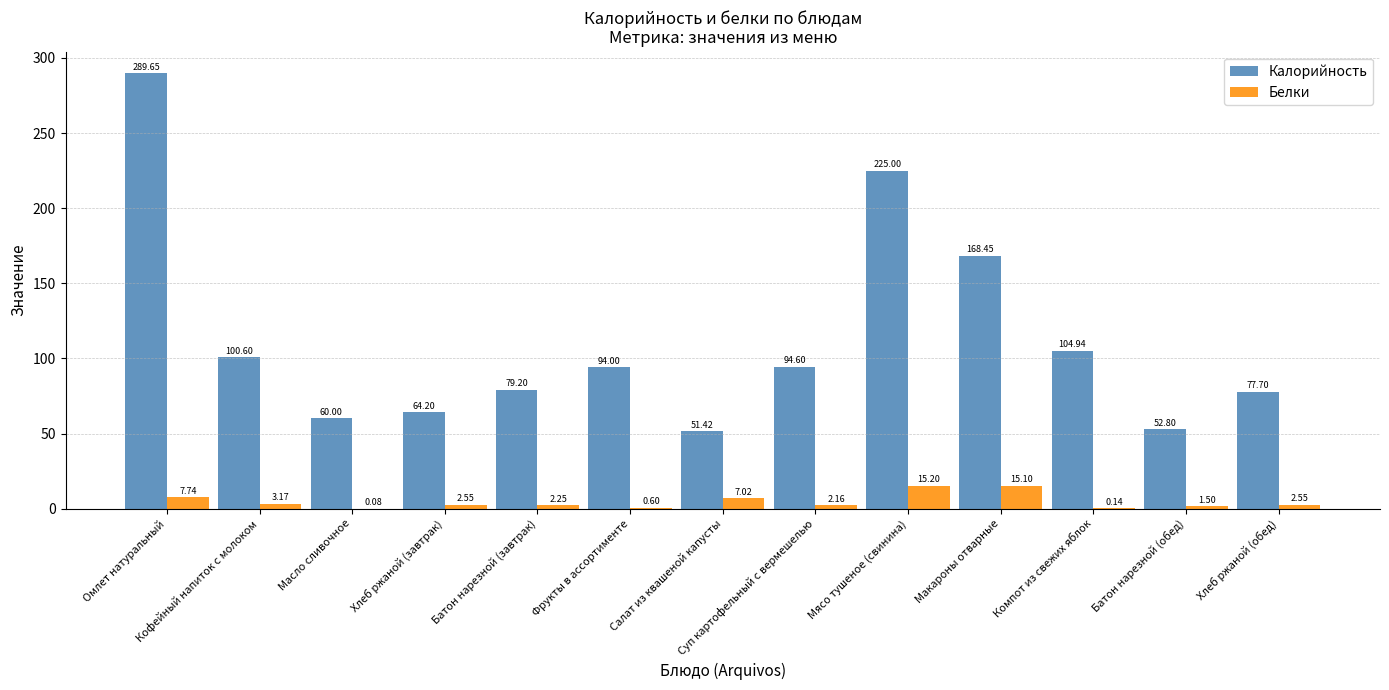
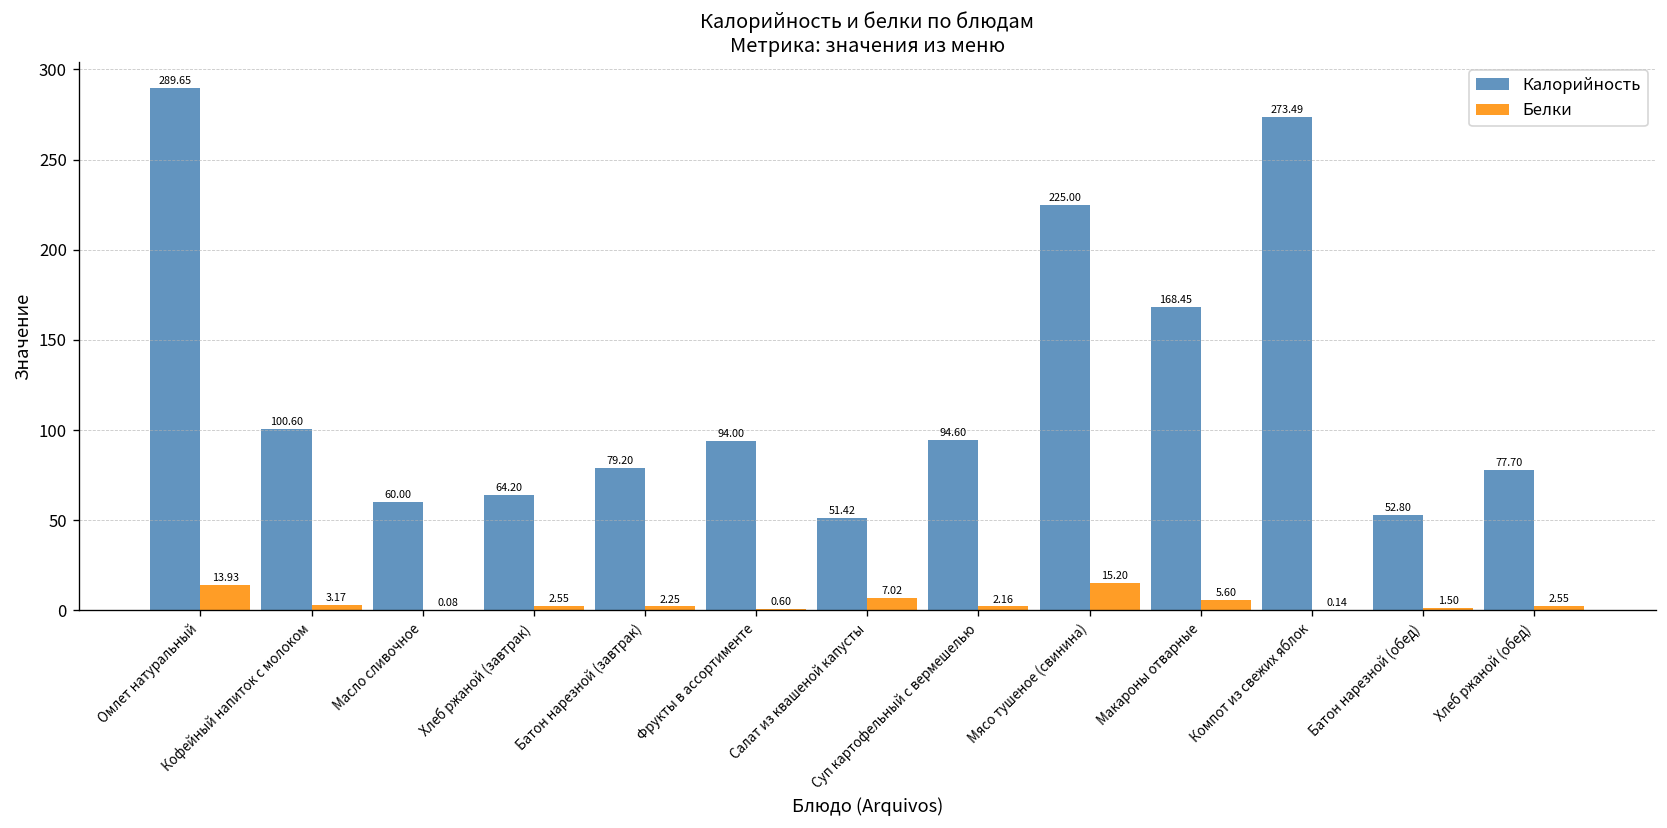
  {
    "Калорийность": {
      "Омлет натуральный": 289.65,
      "Кофейный напиток с молоком": 100.60,
      "Масло сливочное": 60.00,
      "Хлеб ржаной (завтрак)": 64.20,
      "Батон нарезной (завтрак)": 79.20,
      "Фрукты в ассортименте": 94.00,
      "Салат из квашеной капусты": 51.42,
      "Суп картофельный с вермешелью": 94.60,
      "Мясо тушеное (свинина)": 225.00,
      "Макароны отварные": 168.45,
-     "Компот из свежих яблок": 104.94,
+     "Компот из свежих яблок": 273.49,
      "Батон нарезной (обед)": 52.80,
      "Хлеб ржаной (обед)": 77.70
    },
    "Белки": {
-     "Омлет натуральный": 7.74,
+     "Омлет натуральный": 13.93,
      "Кофейный напиток с молоком": 3.17,
      "Масло сливочное": 0.08,
      "Хлеб ржаной (завтрак)": 2.55,
      "Батон нарезной (завтрак)": 2.25,
      "Фрукты в ассортименте": 0.60,
      "Салат из квашеной капусты": 7.02,
      "Суп картофельный с вермешелью": 2.16,
      "Мясо тушеное (свинина)": 15.20,
-     "Макароны отварные": 15.10,
+     "Макароны отварные": 5.60,
      "Компот из свежих яблок": 0.14,
      "Батон нарезной (обед)": 1.50,
      "Хлеб ржаной (обед)": 2.55
    }
  }
